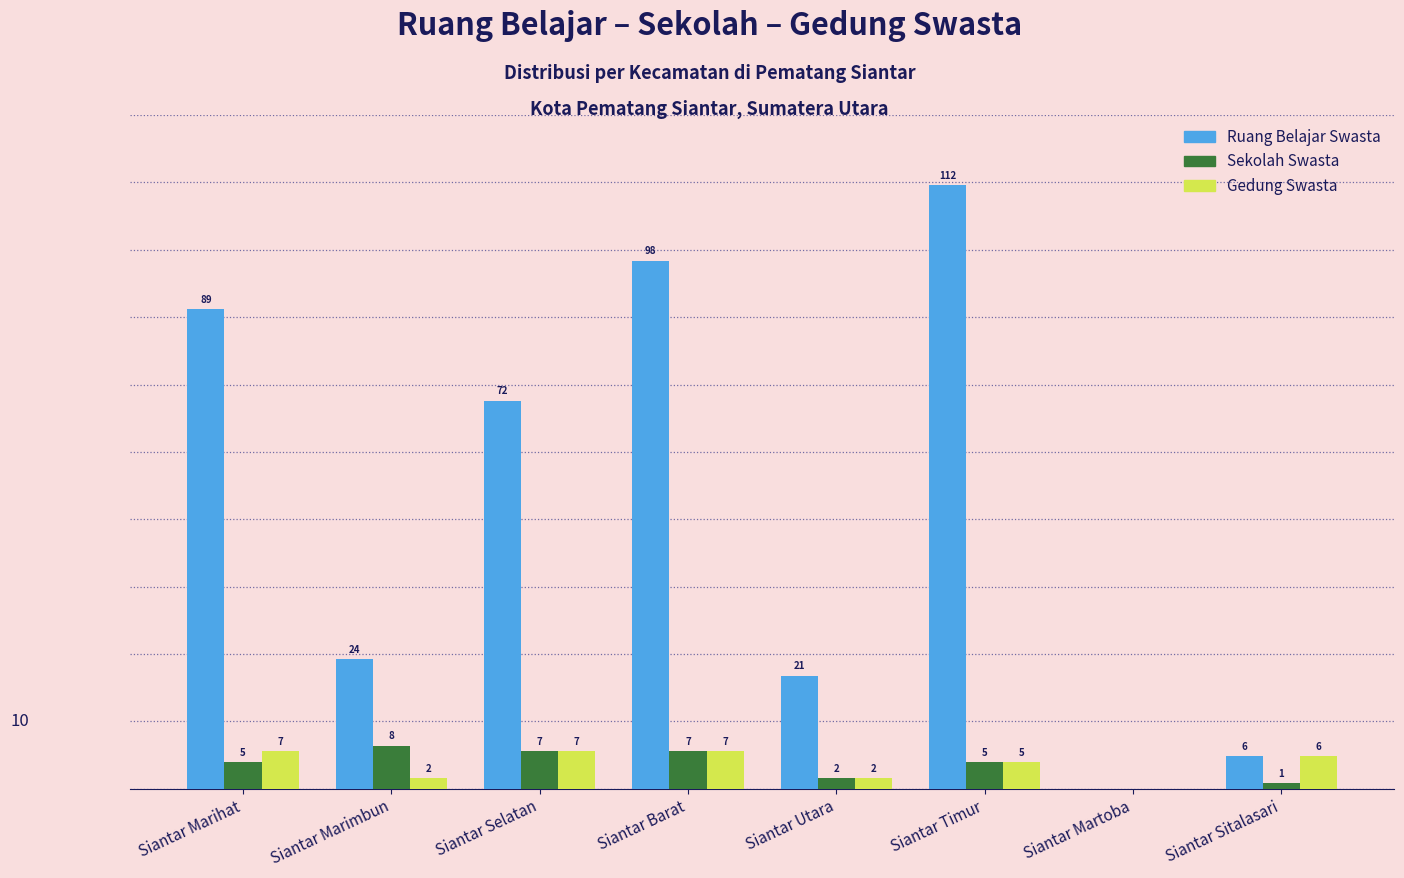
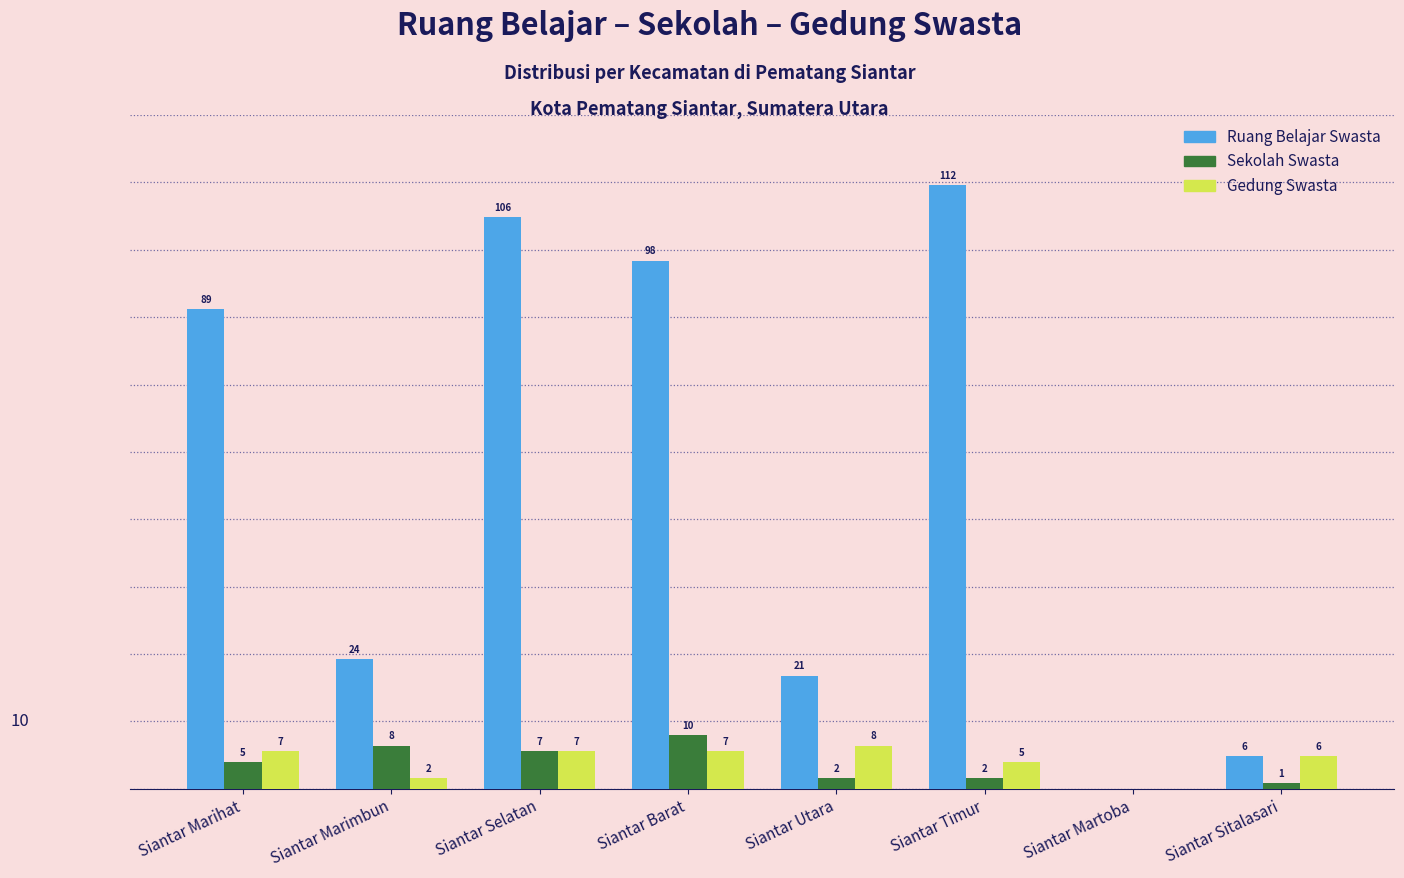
  {
    "Ruang Belajar Swasta": {
      "Siantar Marihat": 89,
      "Siantar Marimbun": 24,
-     "Siantar Selatan": 72,
+     "Siantar Selatan": 106,
      "Siantar Barat": 98,
      "Siantar Utara": 21,
      "Siantar Timur": 112,
      "Siantar Sitalasari": 6
    },
    "Sekolah Swasta": {
      "Siantar Marihat": 5,
      "Siantar Marimbun": 8,
      "Siantar Selatan": 7,
-     "Siantar Barat": 7,
+     "Siantar Barat": 10,
      "Siantar Utara": 2,
-     "Siantar Timur": 5,
+     "Siantar Timur": 2,
      "Siantar Sitalasari": 1
    },
    "Gedung Swasta": {
      "Siantar Marihat": 7,
      "Siantar Marimbun": 2,
      "Siantar Selatan": 7,
      "Siantar Barat": 7,
-     "Siantar Utara": 2,
+     "Siantar Utara": 8,
      "Siantar Timur": 5,
      "Siantar Sitalasari": 6
    }
  }
